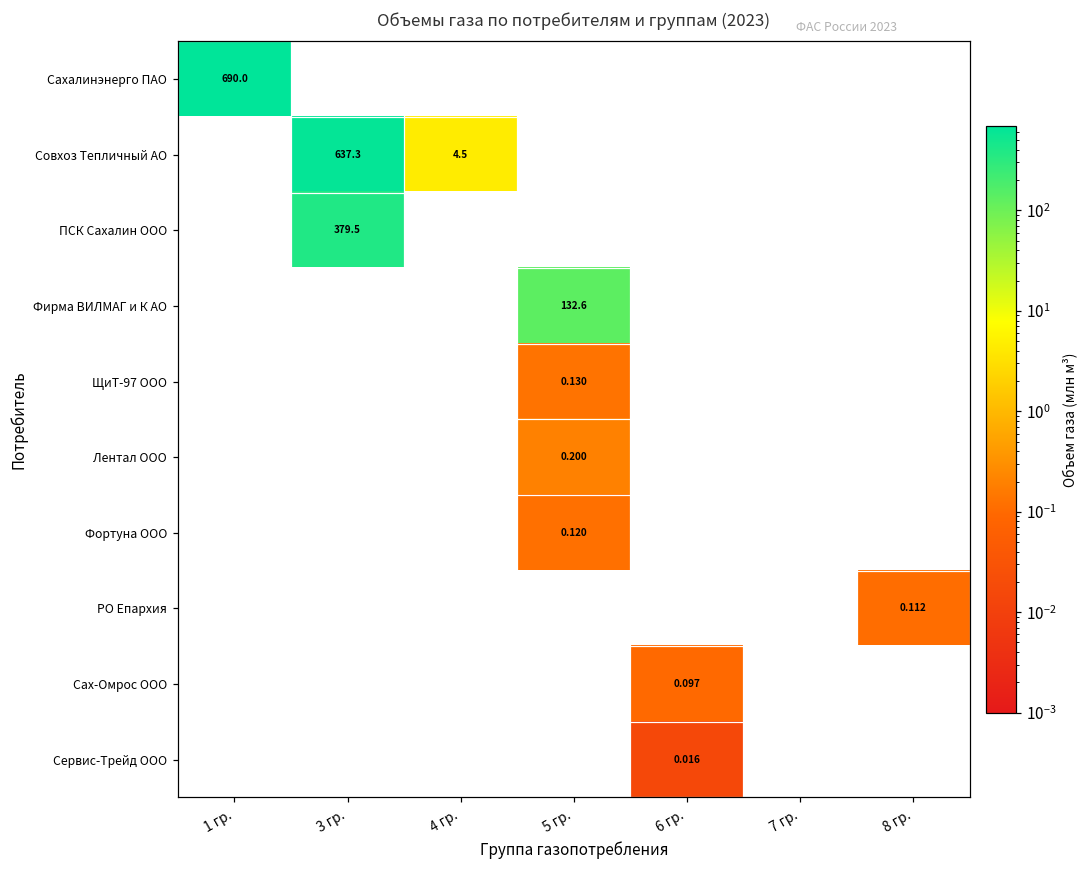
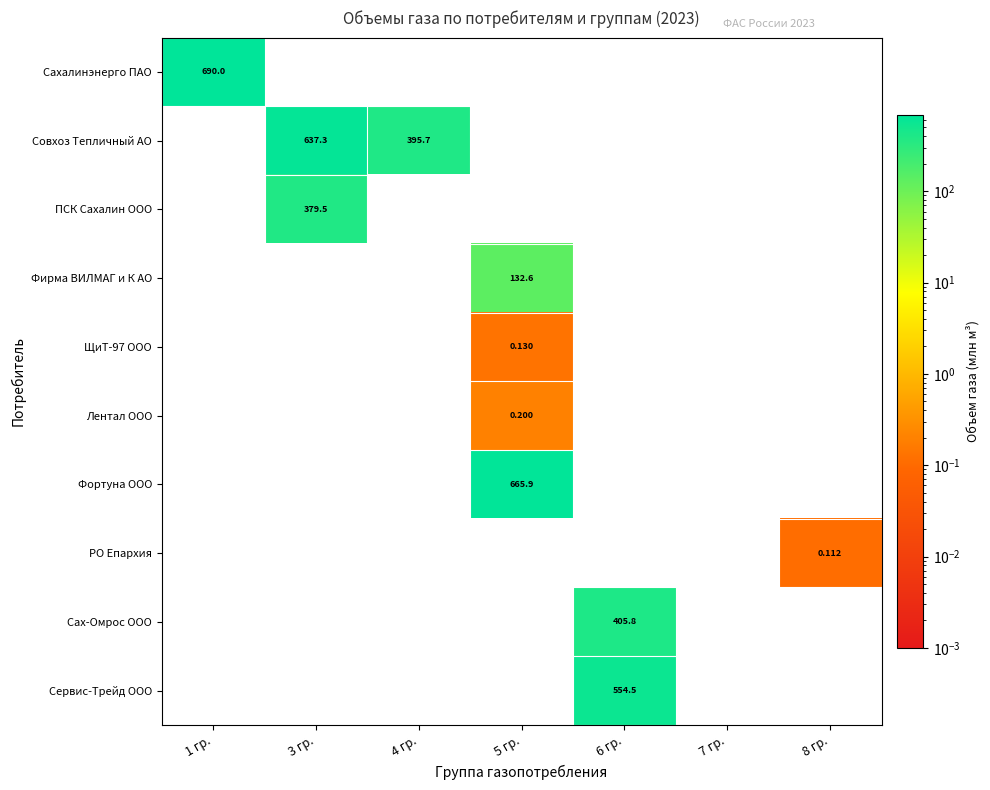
  {
    "Сахалинэнерго ПАО": {
      "1 гр.": 690.0
    },
    "Совхоз Тепличный АО": {
      "3 гр.": 637.3,
-     "4 гр.": 4.5
+     "4 гр.": 395.7
    },
    "ПСК Сахалин ООО": {
      "3 гр.": 379.5
    },
    "Фирма ВИЛМАГ и К АО": {
      "5 гр.": 132.6
    },
    "ЩиТ-97 ООО": {
      "5 гр.": 0.130
    },
    "Лентал ООО": {
      "5 гр.": 0.200
    },
    "Фортуна ООО": {
-     "5 гр.": 0.120
+     "5 гр.": 665.9
    },
    "РО Епархия": {
      "8 гр.": 0.112
    },
    "Сах-Омрос ООО": {
-     "6 гр.": 0.097
+     "6 гр.": 405.8
    },
    "Сервис-Трейд ООО": {
-     "6 гр.": 0.016
+     "6 гр.": 554.5
    }
  }
